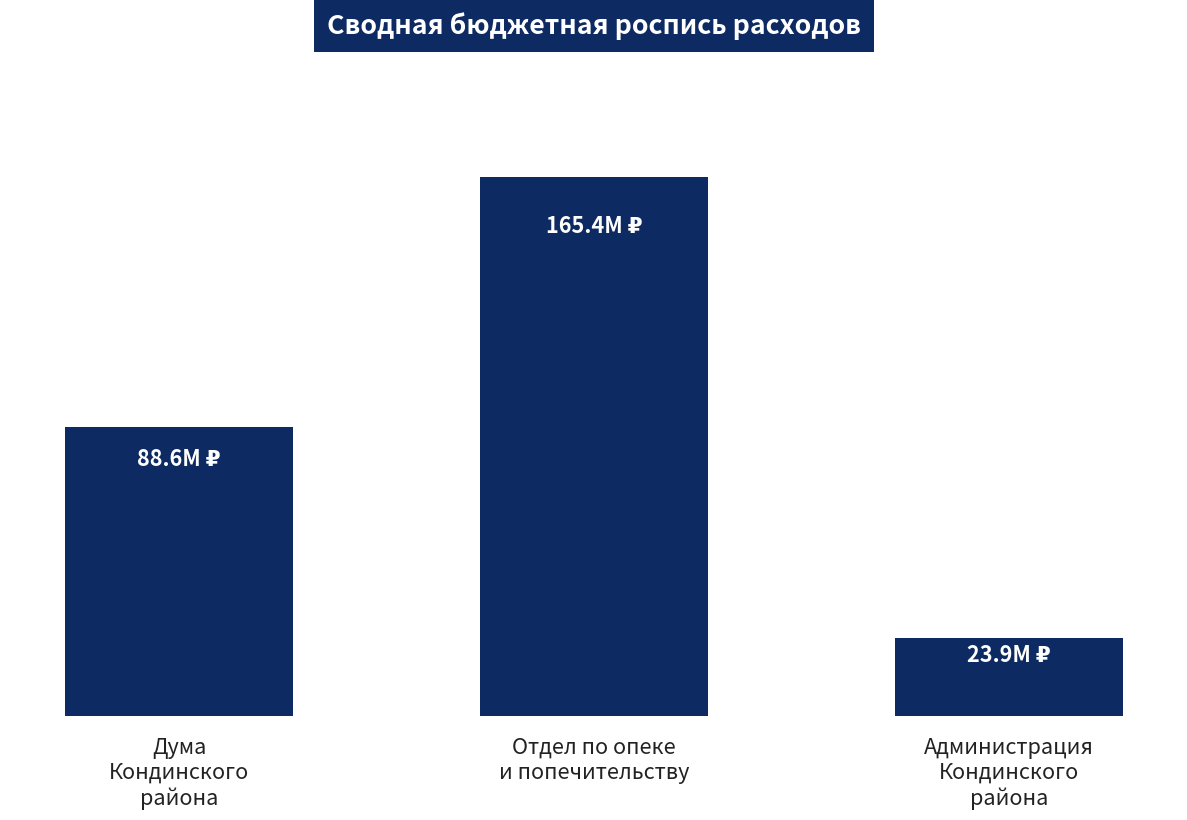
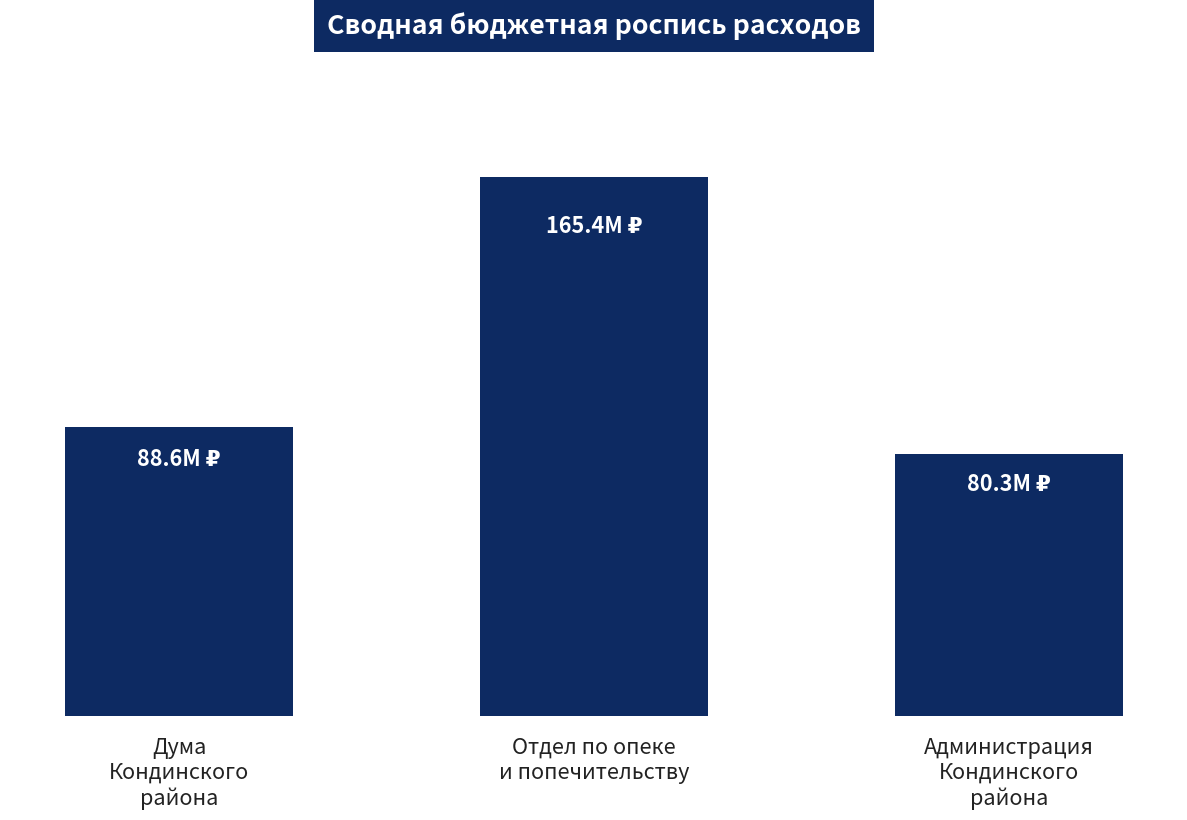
  {
    "Дума Кондинского района": "88.6M",
    "Отдел по опеке и попечительству": "165.4M",
-   "Администрация Кондинского района": "23.9M"
+   "Администрация Кондинского района": "80.3M"
  }
